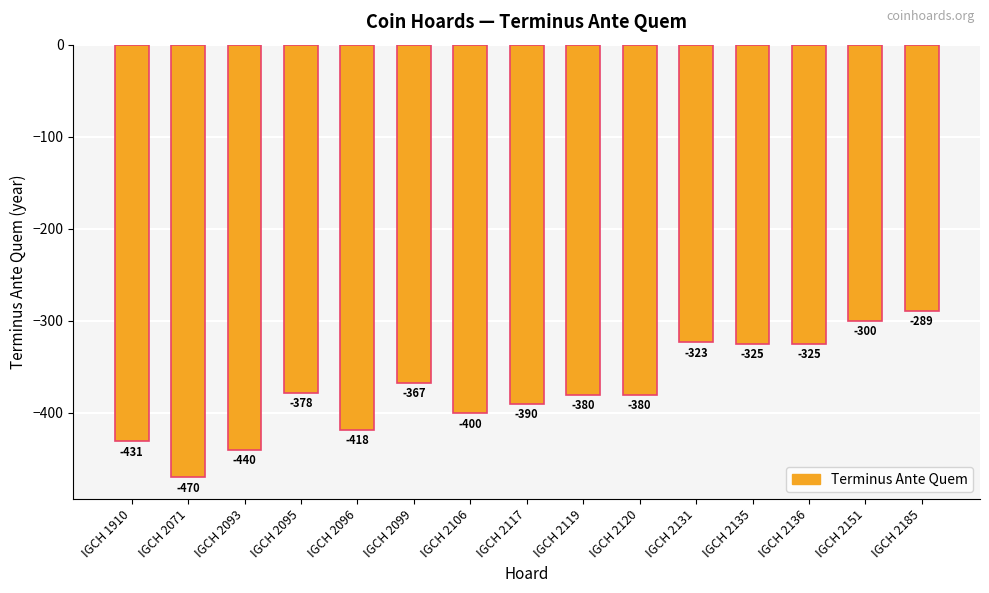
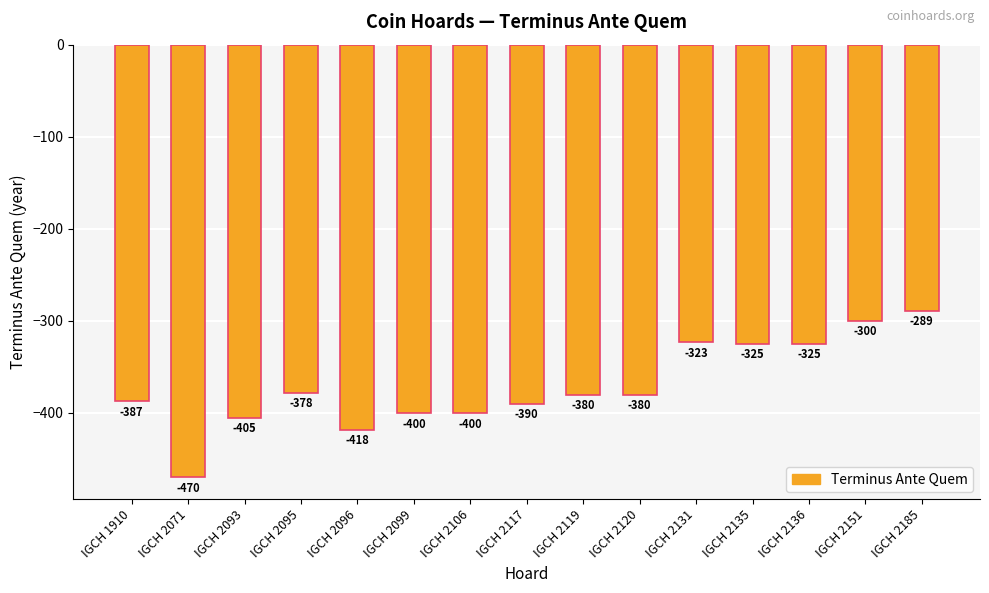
  {
-   "IGCH 1910": -431,
+   "IGCH 1910": -387,
    "IGCH 2071": -470,
-   "IGCH 2093": -440,
+   "IGCH 2093": -405,
    "IGCH 2095": -378,
    "IGCH 2096": -418,
-   "IGCH 2099": -367,
+   "IGCH 2099": -400,
    "IGCH 2106": -400,
    "IGCH 2117": -390,
    "IGCH 2119": -380,
    "IGCH 2120": -380,
    "IGCH 2131": -323,
    "IGCH 2135": -325,
    "IGCH 2136": -325,
    "IGCH 2151": -300,
    "IGCH 2185": -289
  }
